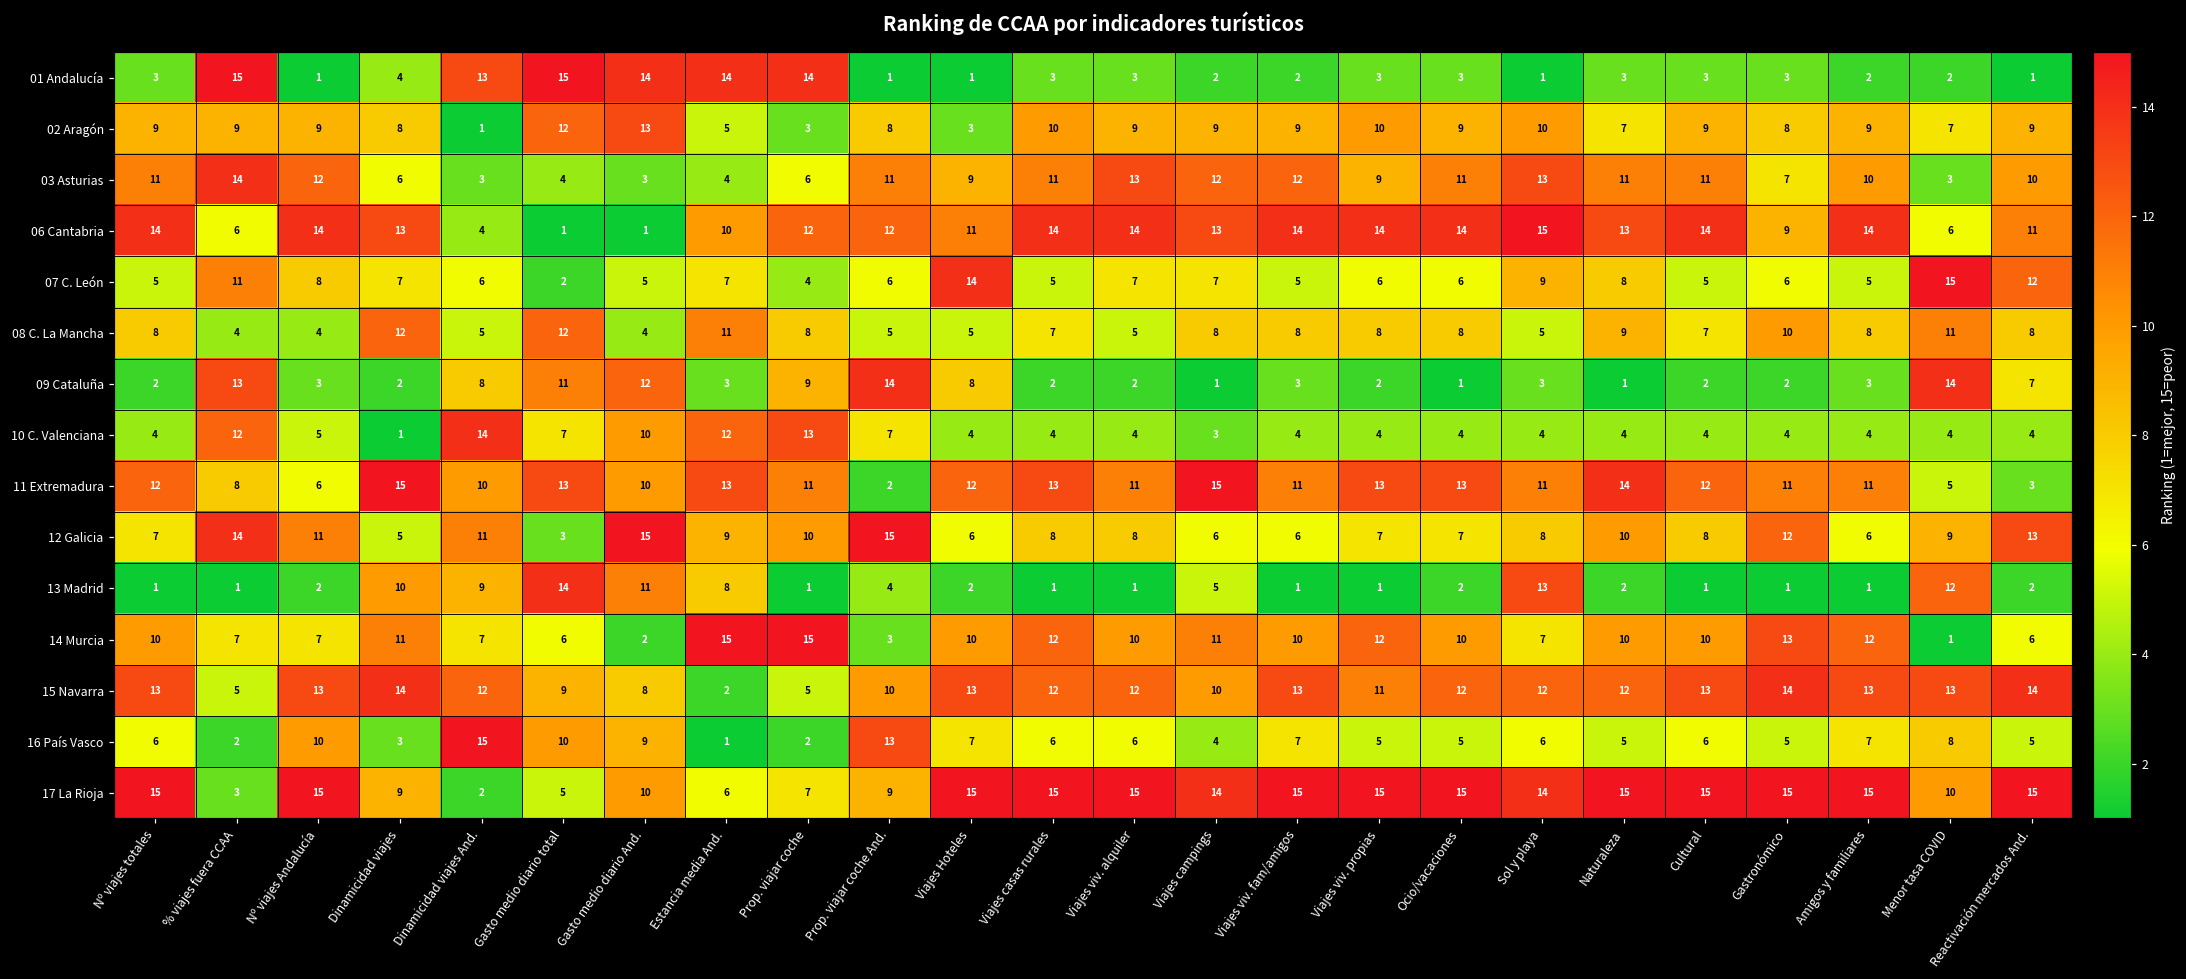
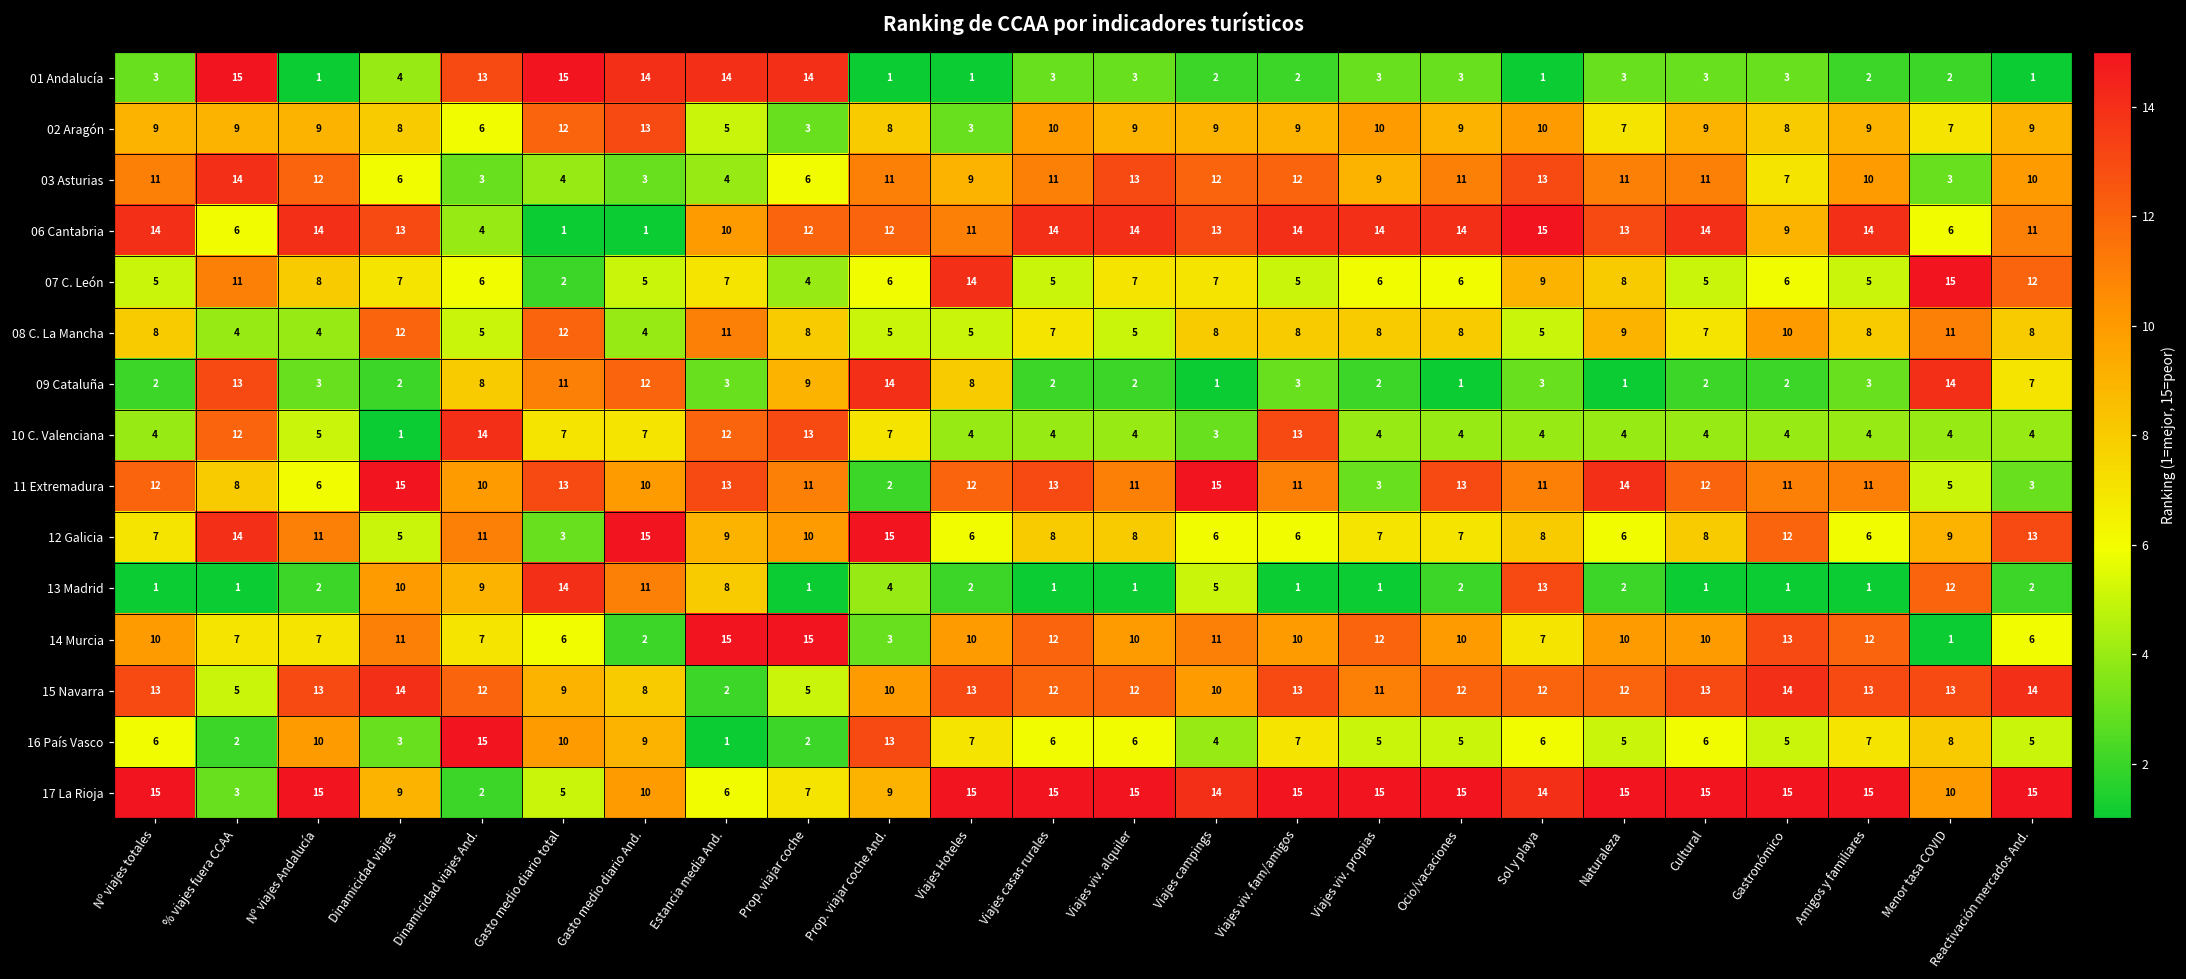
  {
    "02 Aragón": {
      "Nº viajes totales": 9,
      "% viajes fuera CCAA": 9,
      "Nº viajes Andalucía": 9,
      "Dinamicidad viajes": 8,
-     "Dinamicidad viajes And.": 1,
+     "Dinamicidad viajes And.": 6,
      "Gasto medio diario total": 12,
      "Gasto medio diario And.": 13,
      "Estancia media And.": 5,
      "Prop. viajar coche": 3,
      "Prop. viajar coche And.": 8,
      "Viajes Hoteles": 3,
      "Viajes casas rurales": 10,
      "Viajes viv. alquiler": 9,
      "Viajes campings": 9,
      "Viajes viv. fam/amigos": 9,
      "Viajes viv. propias": 10,
      "Ocio/vacaciones": 9,
      "Sol y playa": 10,
      "Naturaleza": 7,
      "Cultural": 9,
      "Gastronómico": 8,
      "Amigos y familiares": 9,
      "Menor tasa COVID": 7,
      "Reactivación mercados And.": 9
    },
    "10 C. Valenciana": {
      "Nº viajes totales": 4,
      "% viajes fuera CCAA": 12,
      "Nº viajes Andalucía": 5,
      "Dinamicidad viajes": 1,
      "Dinamicidad viajes And.": 14,
      "Gasto medio diario total": 7,
-     "Gasto medio diario And.": 10,
+     "Gasto medio diario And.": 7,
      "Estancia media And.": 12,
      "Prop. viajar coche": 13,
      "Prop. viajar coche And.": 7,
      "Viajes Hoteles": 4,
      "Viajes casas rurales": 4,
      "Viajes viv. alquiler": 4,
      "Viajes campings": 3,
-     "Viajes viv. fam/amigos": 4,
+     "Viajes viv. fam/amigos": 13,
      "Viajes viv. propias": 4,
      "Ocio/vacaciones": 4,
      "Sol y playa": 4,
      "Naturaleza": 4,
      "Cultural": 4,
      "Gastronómico": 4,
      "Amigos y familiares": 4,
      "Menor tasa COVID": 4,
      "Reactivación mercados And.": 4
    },
    "11 Extremadura": {
      "Nº viajes totales": 12,
      "% viajes fuera CCAA": 8,
      "Nº viajes Andalucía": 6,
      "Dinamicidad viajes": 15,
      "Dinamicidad viajes And.": 10,
      "Gasto medio diario total": 13,
      "Gasto medio diario And.": 10,
      "Estancia media And.": 13,
      "Prop. viajar coche": 11,
      "Prop. viajar coche And.": 2,
      "Viajes Hoteles": 12,
      "Viajes casas rurales": 13,
      "Viajes viv. alquiler": 11,
      "Viajes campings": 15,
      "Viajes viv. fam/amigos": 11,
-     "Viajes viv. propias": 13,
+     "Viajes viv. propias": 3,
      "Ocio/vacaciones": 13,
      "Sol y playa": 11,
      "Naturaleza": 14,
      "Cultural": 12,
      "Gastronómico": 11,
      "Amigos y familiares": 11,
      "Menor tasa COVID": 5,
      "Reactivación mercados And.": 3
    },
    "12 Galicia": {
      "Nº viajes totales": 7,
      "% viajes fuera CCAA": 14,
      "Nº viajes Andalucía": 11,
      "Dinamicidad viajes": 5,
      "Dinamicidad viajes And.": 11,
      "Gasto medio diario total": 3,
      "Gasto medio diario And.": 15,
      "Estancia media And.": 9,
      "Prop. viajar coche": 10,
      "Prop. viajar coche And.": 15,
      "Viajes Hoteles": 6,
      "Viajes casas rurales": 8,
      "Viajes viv. alquiler": 8,
      "Viajes campings": 6,
      "Viajes viv. fam/amigos": 6,
      "Viajes viv. propias": 7,
      "Ocio/vacaciones": 7,
      "Sol y playa": 8,
-     "Naturaleza": 10,
+     "Naturaleza": 6,
      "Cultural": 8,
      "Gastronómico": 12,
      "Amigos y familiares": 6,
      "Menor tasa COVID": 9,
      "Reactivación mercados And.": 13
    }
  }
